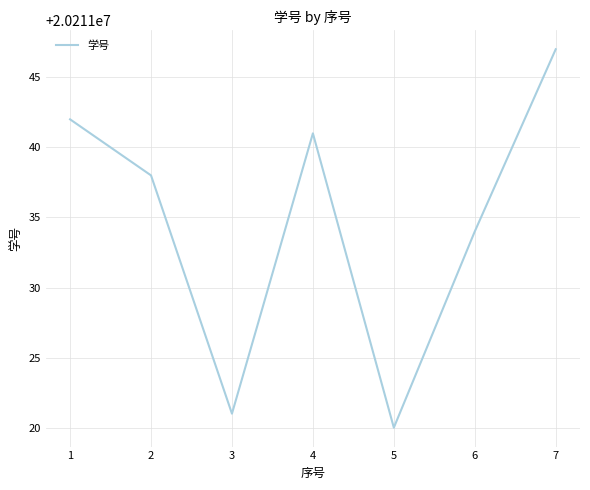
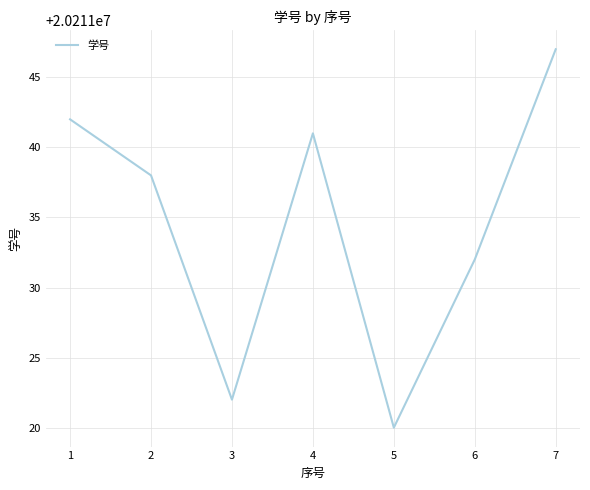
  {
    "1": 20211042,
    "2": 20211038,
-   "3": 20211021,
+   "3": 20211022,
    "4": 20211041,
    "5": 20211020,
-   "6": 20211034,
+   "6": 20211032,
    "7": 20211047
  }
